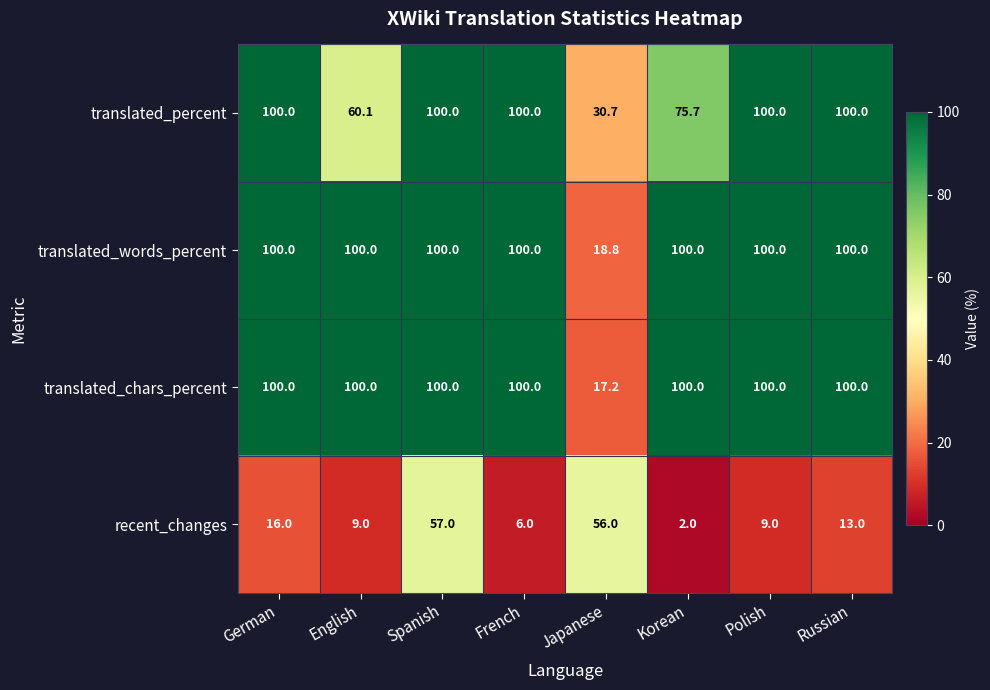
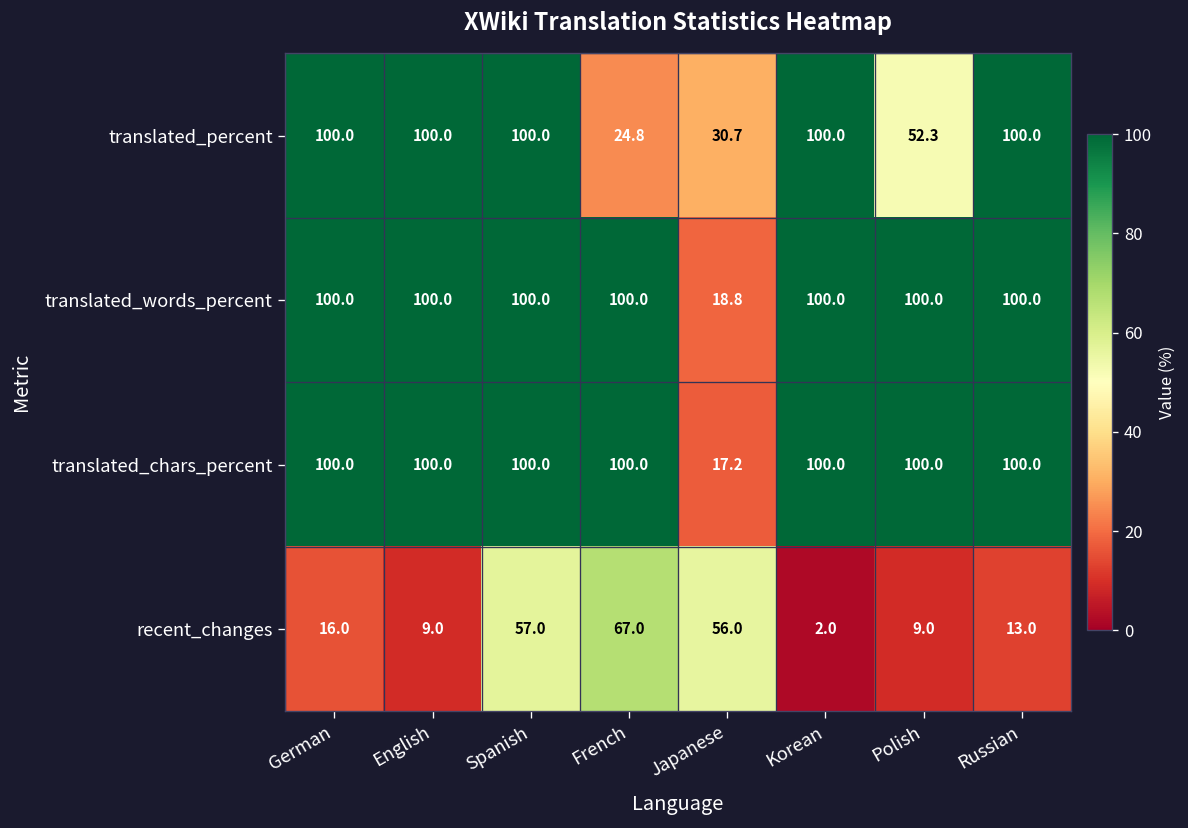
  {
    "translated_percent": {
      "German": 100.0,
-     "English": 60.1,
+     "English": 100.0,
      "Spanish": 100.0,
-     "French": 100.0,
+     "French": 24.8,
      "Japanese": 30.7,
-     "Korean": 75.7,
-     "Polish": 100.0,
+     "Korean": 100.0,
+     "Polish": 52.3,
      "Russian": 100.0
    },
    "translated_words_percent": {
      "German": 100.0,
      "English": 100.0,
      "Spanish": 100.0,
      "French": 100.0,
      "Japanese": 18.8,
      "Korean": 100.0,
      "Polish": 100.0,
      "Russian": 100.0
    },
    "translated_chars_percent": {
      "German": 100.0,
      "English": 100.0,
      "Spanish": 100.0,
      "French": 100.0,
      "Japanese": 17.2,
      "Korean": 100.0,
      "Polish": 100.0,
      "Russian": 100.0
    },
    "recent_changes": {
      "German": 16.0,
      "English": 9.0,
      "Spanish": 57.0,
-     "French": 6.0,
+     "French": 67.0,
      "Japanese": 56.0,
      "Korean": 2.0,
      "Polish": 9.0,
      "Russian": 13.0
    }
  }
